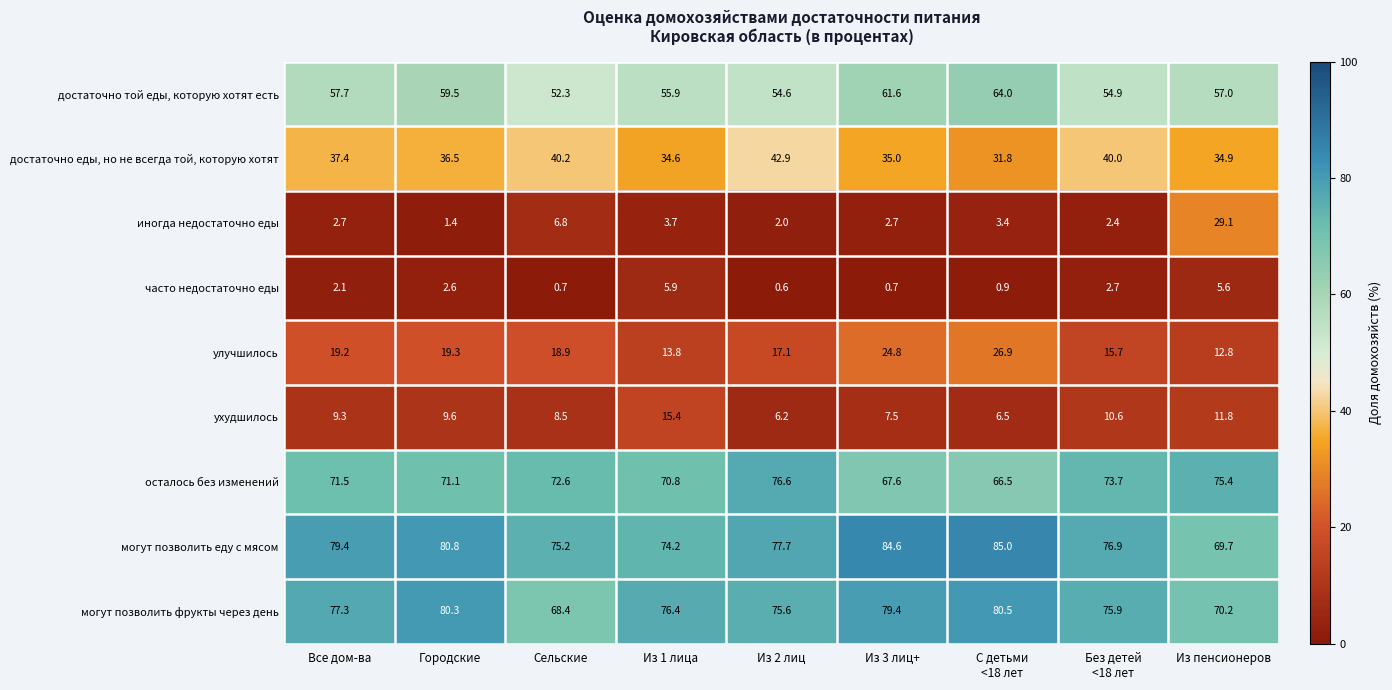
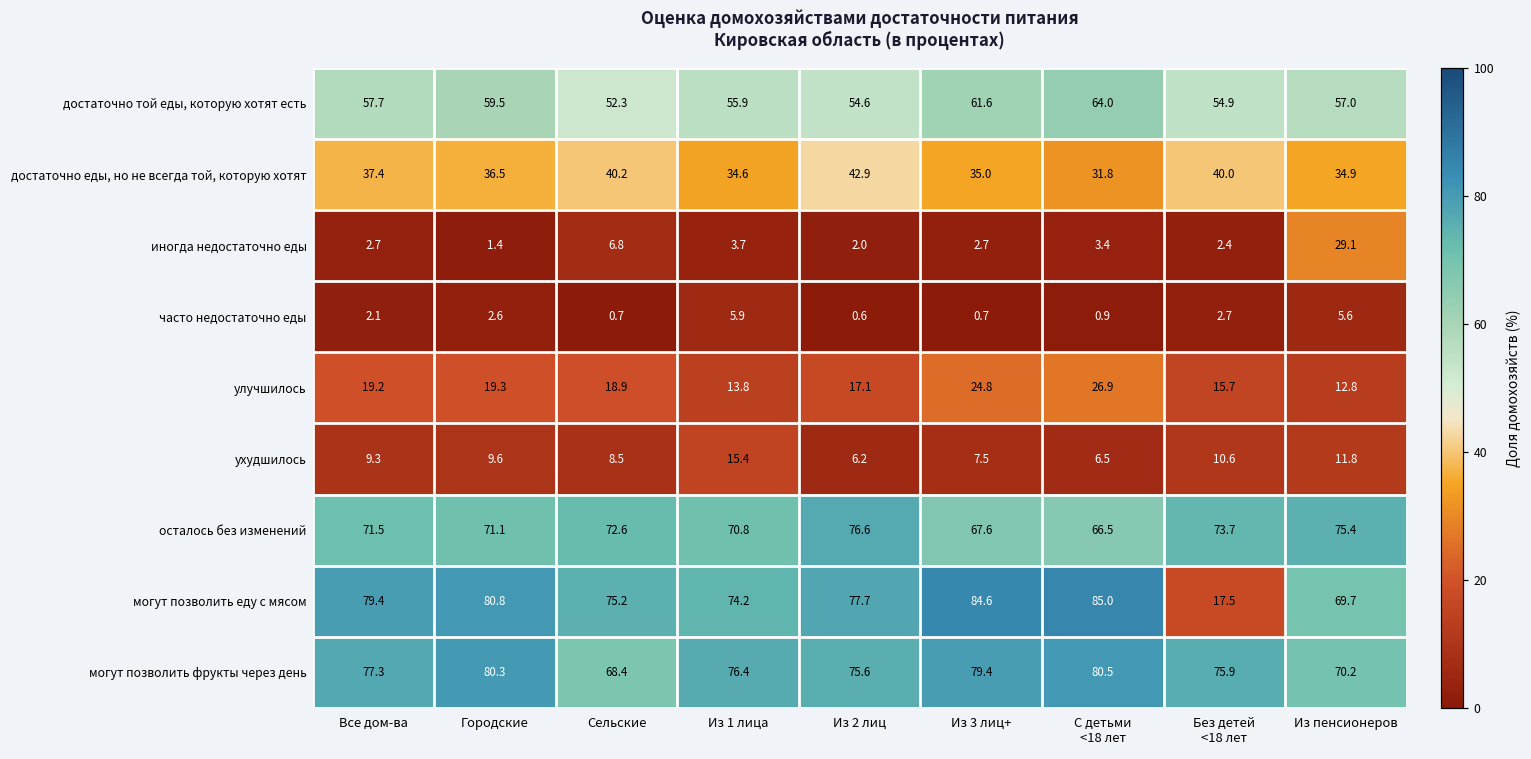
  {
    "достаточно той еды, которую хотят есть": {
      "Все дом-ва": 57.7,
      "Городские": 59.5,
      "Сельские": 52.3,
      "Из 1 лица": 55.9,
      "Из 2 лиц": 54.6,
      "Из 3 лиц+": 61.6,
      "С детьми <18 лет": 64.0,
      "Без детей <18 лет": 54.9,
      "Из пенсионеров": 57.0
    },
    "достаточно еды, но не всегда той, которую хотят": {
      "Все дом-ва": 37.4,
      "Городские": 36.5,
      "Сельские": 40.2,
      "Из 1 лица": 34.6,
      "Из 2 лиц": 42.9,
      "Из 3 лиц+": 35.0,
      "С детьми <18 лет": 31.8,
      "Без детей <18 лет": 40.0,
      "Из пенсионеров": 34.9
    },
    "иногда недостаточно еды": {
      "Все дом-ва": 2.7,
      "Городские": 1.4,
      "Сельские": 6.8,
      "Из 1 лица": 3.7,
      "Из 2 лиц": 2.0,
      "Из 3 лиц+": 2.7,
      "С детьми <18 лет": 3.4,
      "Без детей <18 лет": 2.4,
      "Из пенсионеров": 29.1
    },
    "часто недостаточно еды": {
      "Все дом-ва": 2.1,
      "Городские": 2.6,
      "Сельские": 0.7,
      "Из 1 лица": 5.9,
      "Из 2 лиц": 0.6,
      "Из 3 лиц+": 0.7,
      "С детьми <18 лет": 0.9,
      "Без детей <18 лет": 2.7,
      "Из пенсионеров": 5.6
    },
    "улучшилось": {
      "Все дом-ва": 19.2,
      "Городские": 19.3,
      "Сельские": 18.9,
      "Из 1 лица": 13.8,
      "Из 2 лиц": 17.1,
      "Из 3 лиц+": 24.8,
      "С детьми <18 лет": 26.9,
      "Без детей <18 лет": 15.7,
      "Из пенсионеров": 12.8
    },
    "ухудшилось": {
      "Все дом-ва": 9.3,
      "Городские": 9.6,
      "Сельские": 8.5,
      "Из 1 лица": 15.4,
      "Из 2 лиц": 6.2,
      "Из 3 лиц+": 7.5,
      "С детьми <18 лет": 6.5,
      "Без детей <18 лет": 10.6,
      "Из пенсионеров": 11.8
    },
    "осталось без изменений": {
      "Все дом-ва": 71.5,
      "Городские": 71.1,
      "Сельские": 72.6,
      "Из 1 лица": 70.8,
      "Из 2 лиц": 76.6,
      "Из 3 лиц+": 67.6,
      "С детьми <18 лет": 66.5,
      "Без детей <18 лет": 73.7,
      "Из пенсионеров": 75.4
    },
    "могут позволить еду с мясом": {
      "Все дом-ва": 79.4,
      "Городские": 80.8,
      "Сельские": 75.2,
      "Из 1 лица": 74.2,
      "Из 2 лиц": 77.7,
      "Из 3 лиц+": 84.6,
      "С детьми <18 лет": 85.0,
-     "Без детей <18 лет": 76.9,
+     "Без детей <18 лет": 17.5,
      "Из пенсионеров": 69.7
    },
    "могут позволить фрукты через день": {
      "Все дом-ва": 77.3,
      "Городские": 80.3,
      "Сельские": 68.4,
      "Из 1 лица": 76.4,
      "Из 2 лиц": 75.6,
      "Из 3 лиц+": 79.4,
      "С детьми <18 лет": 80.5,
      "Без детей <18 лет": 75.9,
      "Из пенсионеров": 70.2
    }
  }
